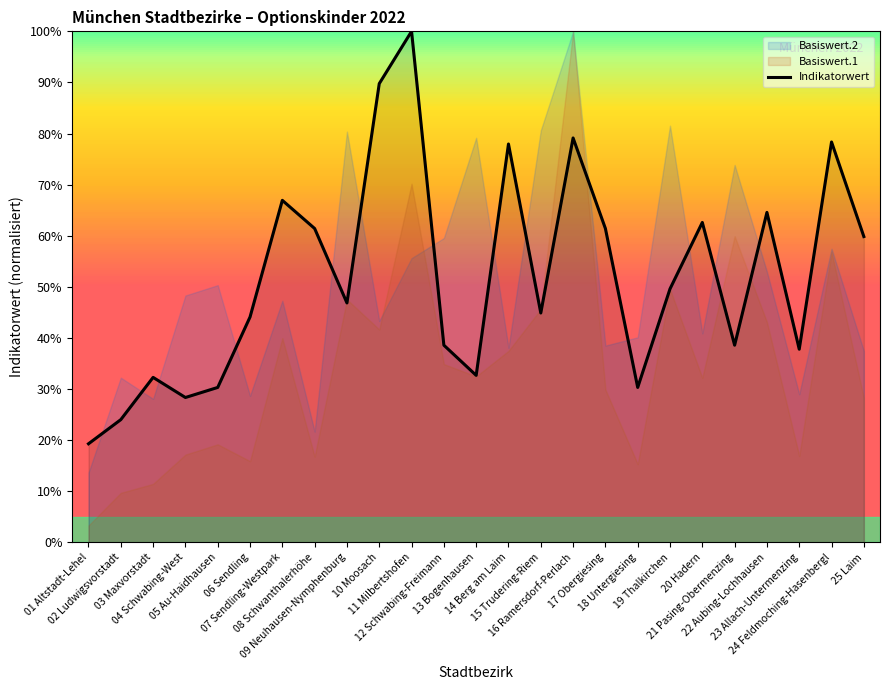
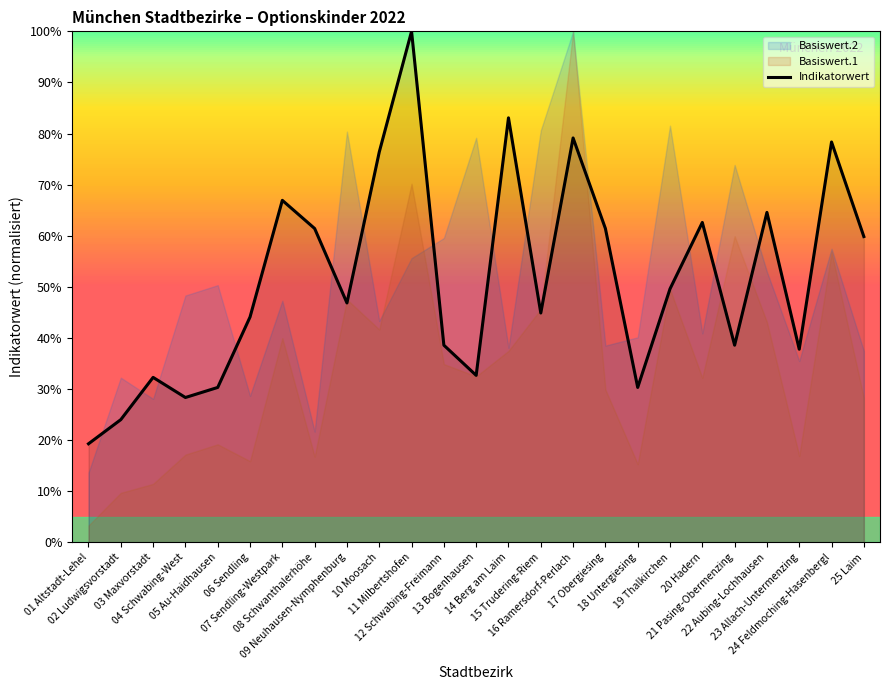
  {
    "Indikatorwert": {
      "01 Altstadt-Lehel": "19%",
      "02 Ludwigsvorstadt": "24%",
      "03 Maxvorstadt": "32%",
      "04 Schwabing-West": "28%",
      "05 Au-Haidhausen": "30%",
      "06 Sendling": "44%",
      "07 Sendling-Westpark": "67%",
      "08 Schwanthalerhöhe": "61%",
      "09 Neuhausen-Nymphenburg": "47%",
-     "10 Moosach": "90%",
+     "10 Moosach": "76%",
      "11 Milbertshofen": "100%",
      "12 Schwabing-Freimann": "39%",
-     "14 Berg am Laim": "78%",
+     "14 Berg am Laim": "83%",
      "15 Trudering-Riem": "45%",
      "16 Ramersdorf-Perlach": "79%",
      "17 Obergiesing": "61%",
      "18 Untergiesing": "30%",
      "20 Hadern": "63%",
      "21 Pasing-Obermenzing": "39%",
      "22 Aubing-Lochhausen": "65%",
      "23 Allach-Untermenzing": "38%",
      "24 Feldmoching-Hasenbergl": "78%",
      "25 Laim": "60%"
    },
    "Basiswert.2": {
      "01 Altstadt-Lehel": "14%",
      "02 Ludwigsvorstadt": "32%",
      "03 Maxvorstadt": "28%",
      "04 Schwabing-West": "48%",
      "05 Au-Haidhausen": "50%",
      "06 Sendling": "29%",
      "07 Sendling-Westpark": "47%",
      "08 Schwanthalerhöhe": "22%",
      "09 Neuhausen-Nymphenburg": "80%",
      "10 Moosach": "43%",
      "11 Milbertshofen": "56%",
      "12 Schwabing-Freimann": "60%",
      "13 Bogenhausen": "79%",
      "14 Berg am Laim": "38%",
      "15 Trudering-Riem": "81%",
      "17 Obergiesing": "39%",
      "18 Untergiesing": "40%",
      "19 Thalkirchen": "82%",
      "20 Hadern": "41%",
      "21 Pasing-Obermenzing": "74%",
      "22 Aubing-Lochhausen": "53%",
-     "23 Allach-Untermenzing": "29%",
+     "23 Allach-Untermenzing": "35%",
      "24 Feldmoching-Hasenbergl": "57%",
      "25 Laim": "37%"
    },
    "Basiswert.1": {
      "02 Ludwigsvorstadt": "10%",
      "03 Maxvorstadt": "11%",
      "04 Schwabing-West": "17%",
      "05 Au-Haidhausen": "19%",
      "06 Sendling": "16%",
      "07 Sendling-Westpark": "40%",
      "08 Schwanthalerhöhe": "17%",
      "09 Neuhausen-Nymphenburg": "48%",
      "10 Moosach": "42%",
      "11 Milbertshofen": "70%",
      "12 Schwabing-Freimann": "35%",
      "14 Berg am Laim": "37%",
      "15 Trudering-Riem": "46%",
      "17 Obergiesing": "30%",
      "18 Untergiesing": "15%",
      "20 Hadern": "32%",
      "21 Pasing-Obermenzing": "60%",
      "22 Aubing-Lochhausen": "43%",
      "23 Allach-Untermenzing": "17%",
      "24 Feldmoching-Hasenbergl": "57%",
      "25 Laim": "28%"
    }
  }
